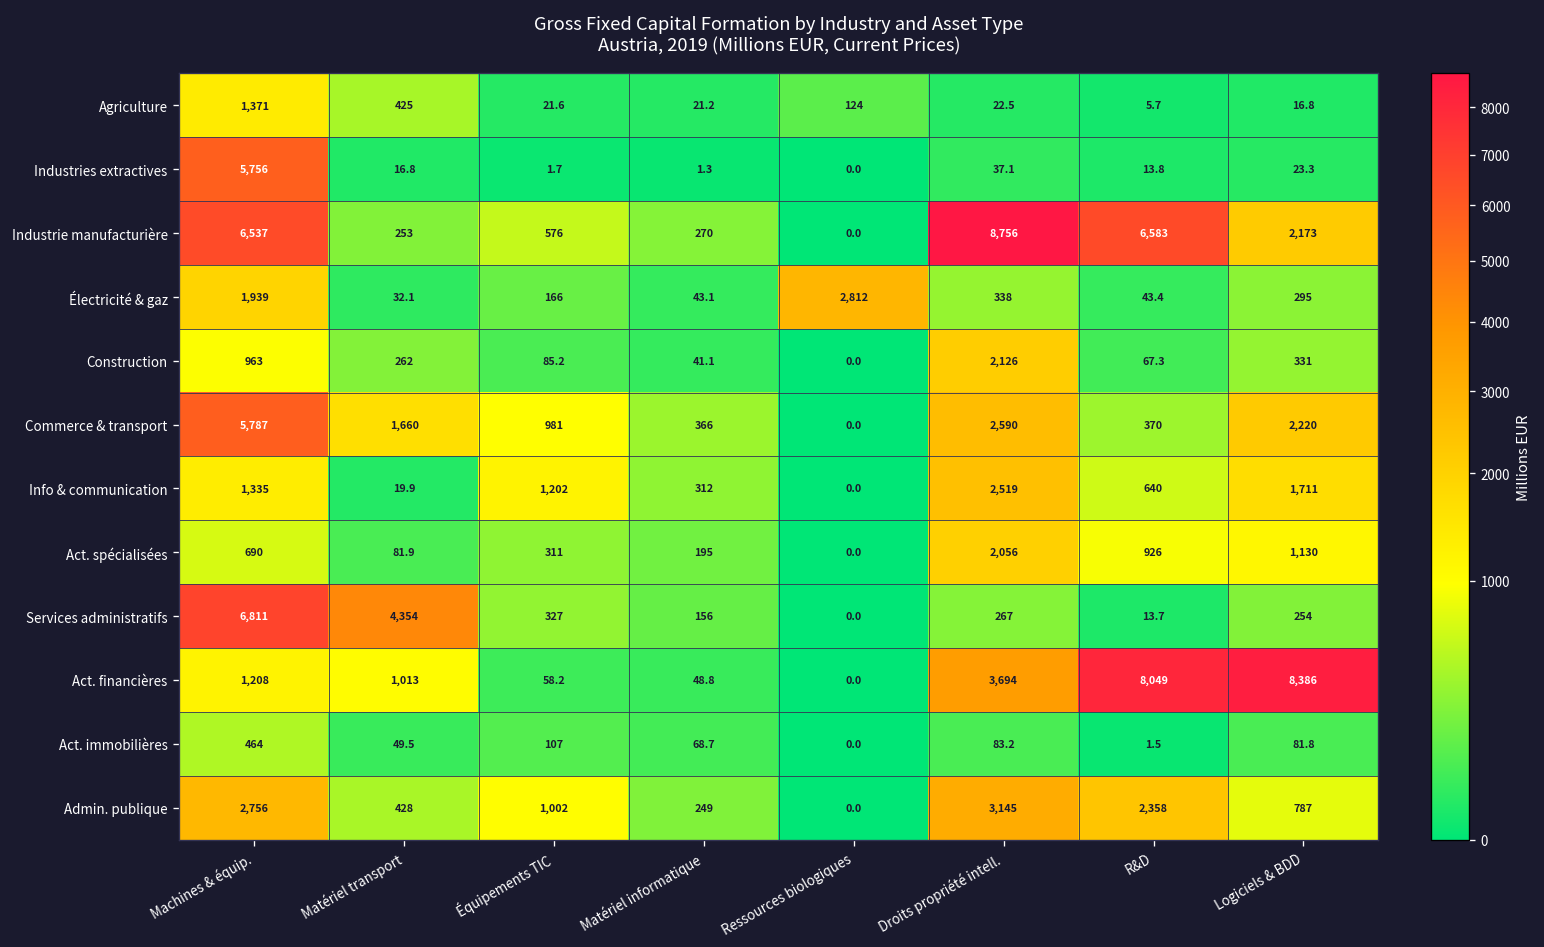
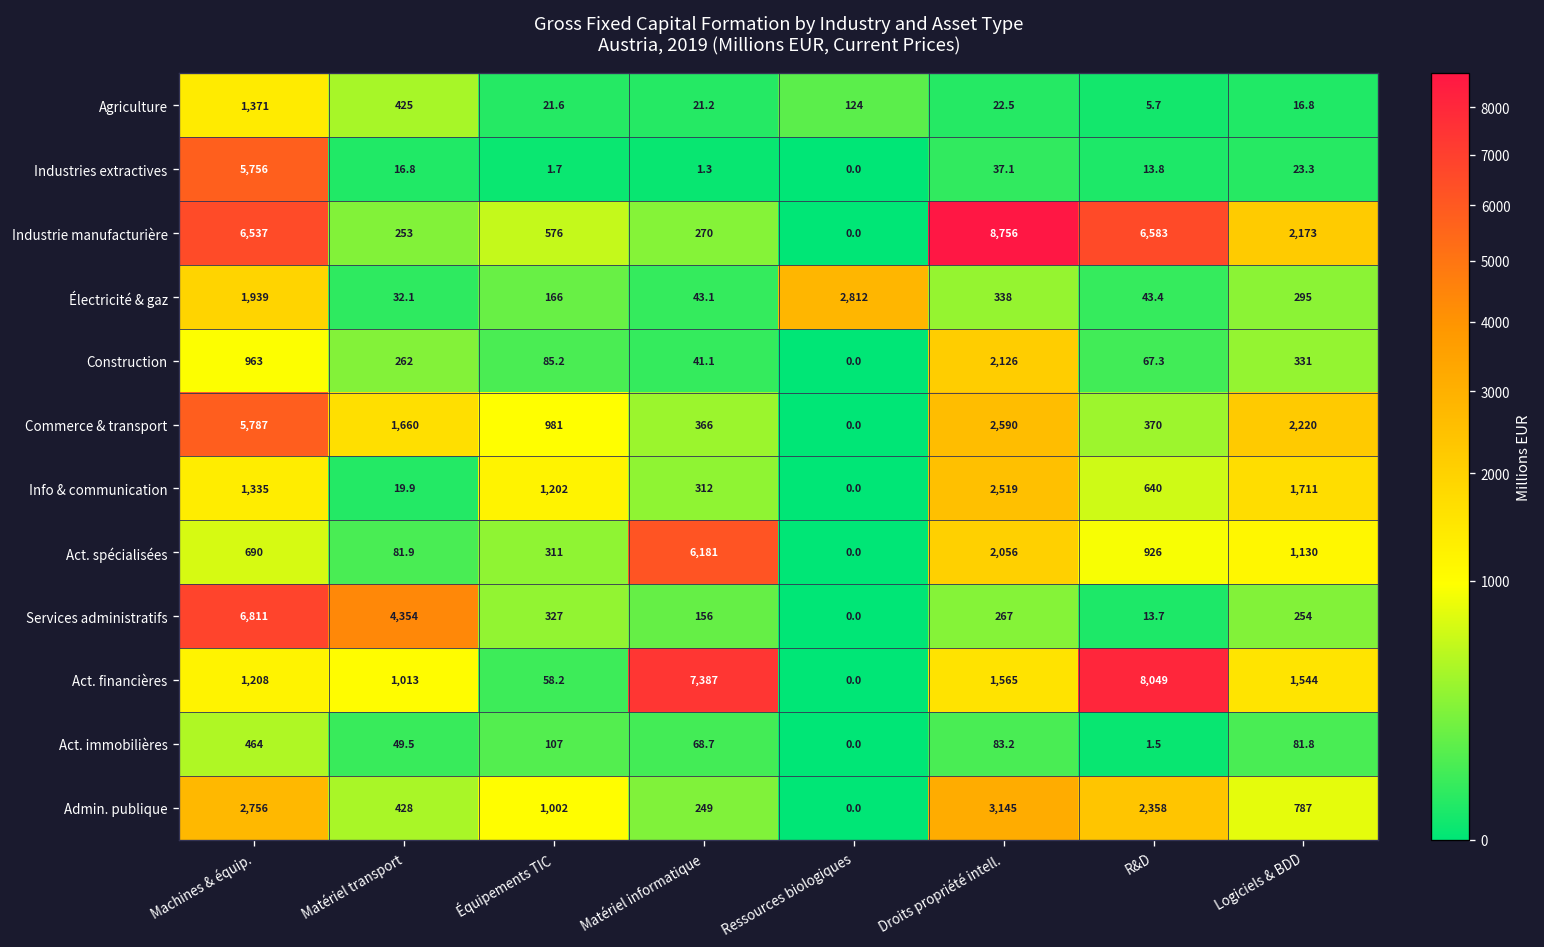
  {
    "Agriculture": {
      "Machines & équip.": "1,371",
      "Matériel transport": "425",
      "Équipements TIC": "21.6",
      "Matériel informatique": "21.2",
      "Ressources biologiques": "124",
      "Droits propriété intell.": "22.5",
      "R&D": "5.7",
      "Logiciels & BDD": "16.8"
    },
    "Industries extractives": {
      "Machines & équip.": "5,756",
      "Matériel transport": "16.8",
      "Équipements TIC": "1.7",
      "Matériel informatique": "1.3",
      "Ressources biologiques": "0.0",
      "Droits propriété intell.": "37.1",
      "R&D": "13.8",
      "Logiciels & BDD": "23.3"
    },
    "Industrie manufacturière": {
      "Machines & équip.": "6,537",
      "Matériel transport": "253",
      "Équipements TIC": "576",
      "Matériel informatique": "270",
      "Ressources biologiques": "0.0",
      "Droits propriété intell.": "8,756",
      "R&D": "6,583",
      "Logiciels & BDD": "2,173"
    },
    "Électricité & gaz": {
      "Machines & équip.": "1,939",
      "Matériel transport": "32.1",
      "Équipements TIC": "166",
      "Matériel informatique": "43.1",
      "Ressources biologiques": "2,812",
      "Droits propriété intell.": "338",
      "R&D": "43.4",
      "Logiciels & BDD": "295"
    },
    "Construction": {
      "Machines & équip.": "963",
      "Matériel transport": "262",
      "Équipements TIC": "85.2",
      "Matériel informatique": "41.1",
      "Ressources biologiques": "0.0",
      "Droits propriété intell.": "2,126",
      "R&D": "67.3",
      "Logiciels & BDD": "331"
    },
    "Commerce & transport": {
      "Machines & équip.": "5,787",
      "Matériel transport": "1,660",
      "Équipements TIC": "981",
      "Matériel informatique": "366",
      "Ressources biologiques": "0.0",
      "Droits propriété intell.": "2,590",
      "R&D": "370",
      "Logiciels & BDD": "2,220"
    },
    "Info & communication": {
      "Machines & équip.": "1,335",
      "Matériel transport": "19.9",
      "Équipements TIC": "1,202",
      "Matériel informatique": "312",
      "Ressources biologiques": "0.0",
      "Droits propriété intell.": "2,519",
      "R&D": "640",
      "Logiciels & BDD": "1,711"
    },
    "Act. spécialisées": {
      "Machines & équip.": "690",
      "Matériel transport": "81.9",
      "Équipements TIC": "311",
-     "Matériel informatique": "195",
+     "Matériel informatique": "6,181",
      "Ressources biologiques": "0.0",
      "Droits propriété intell.": "2,056",
      "R&D": "926",
      "Logiciels & BDD": "1,130"
    },
    "Services administratifs": {
      "Machines & équip.": "6,811",
      "Matériel transport": "4,354",
      "Équipements TIC": "327",
      "Matériel informatique": "156",
      "Ressources biologiques": "0.0",
      "Droits propriété intell.": "267",
      "R&D": "13.7",
      "Logiciels & BDD": "254"
    },
    "Act. financières": {
      "Machines & équip.": "1,208",
      "Matériel transport": "1,013",
      "Équipements TIC": "58.2",
-     "Matériel informatique": "48.8",
+     "Matériel informatique": "7,387",
      "Ressources biologiques": "0.0",
-     "Droits propriété intell.": "3,694",
+     "Droits propriété intell.": "1,565",
      "R&D": "8,049",
-     "Logiciels & BDD": "8,386"
+     "Logiciels & BDD": "1,544"
    },
    "Act. immobilières": {
      "Machines & équip.": "464",
      "Matériel transport": "49.5",
      "Équipements TIC": "107",
      "Matériel informatique": "68.7",
      "Ressources biologiques": "0.0",
      "Droits propriété intell.": "83.2",
      "R&D": "1.5",
      "Logiciels & BDD": "81.8"
    },
    "Admin. publique": {
      "Machines & équip.": "2,756",
      "Matériel transport": "428",
      "Équipements TIC": "1,002",
      "Matériel informatique": "249",
      "Ressources biologiques": "0.0",
      "Droits propriété intell.": "3,145",
      "R&D": "2,358",
      "Logiciels & BDD": "787"
    }
  }
